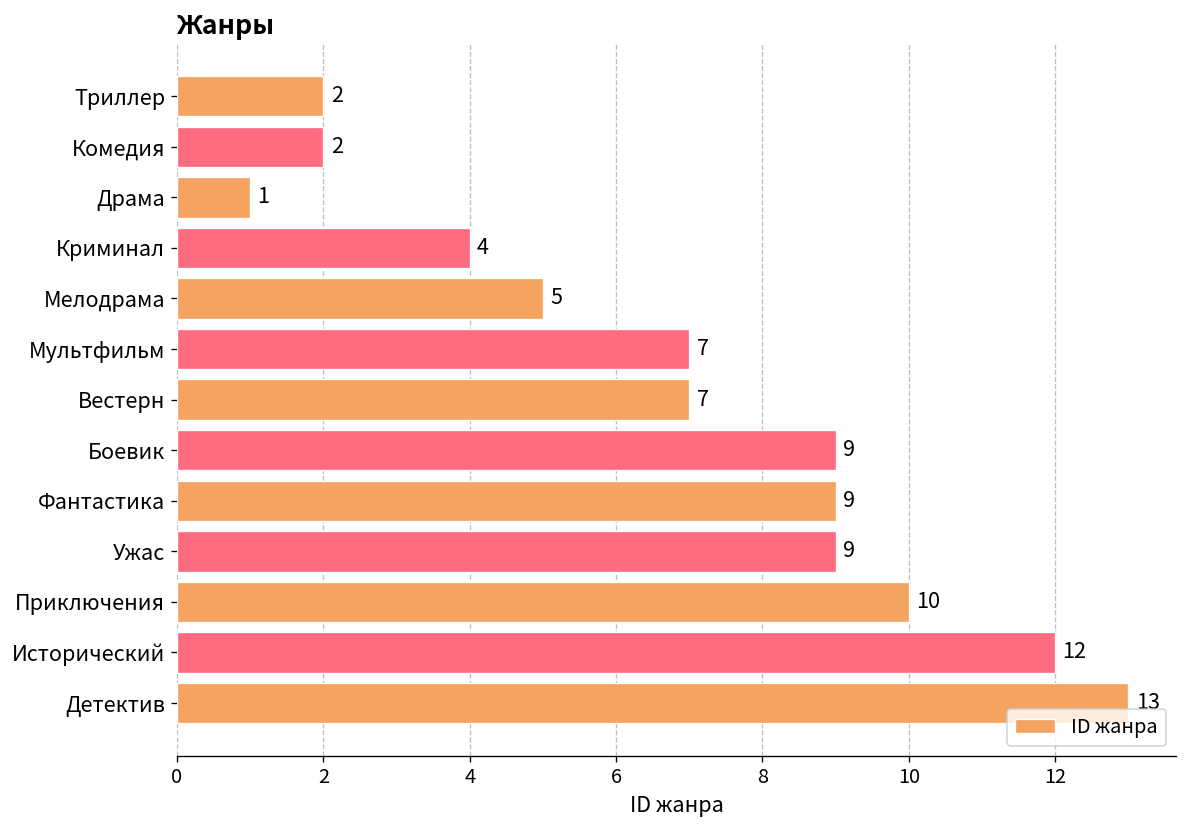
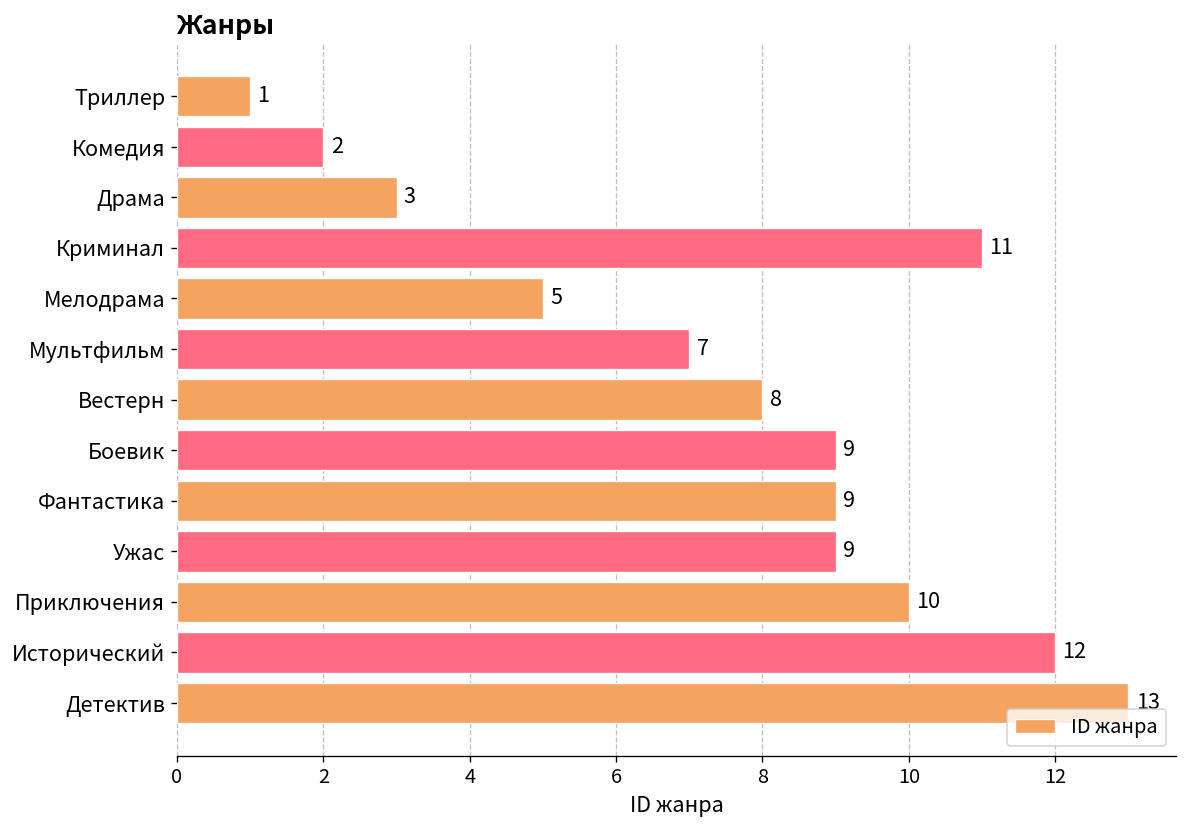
  {
-   "Триллер": 2,
+   "Триллер": 1,
    "Комедия": 2,
-   "Драма": 1,
-   "Криминал": 4,
+   "Драма": 3,
+   "Криминал": 11,
    "Мелодрама": 5,
    "Мультфильм": 7,
-   "Вестерн": 7,
+   "Вестерн": 8,
    "Боевик": 9,
    "Фантастика": 9,
    "Ужас": 9,
    "Приключения": 10,
    "Исторический": 12
  }
